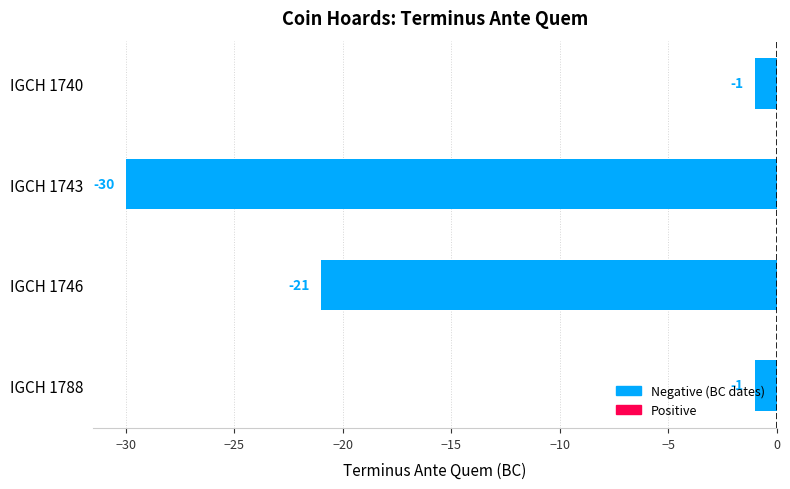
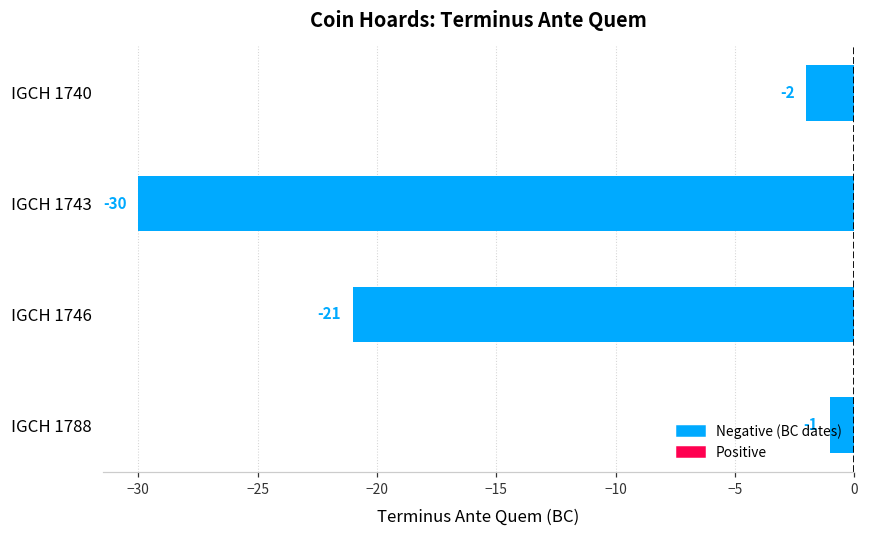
  {
-   "IGCH 1740": -1,
+   "IGCH 1740": -2,
    "IGCH 1743": -30,
    "IGCH 1746": -21,
    "IGCH 1788": -1
  }
